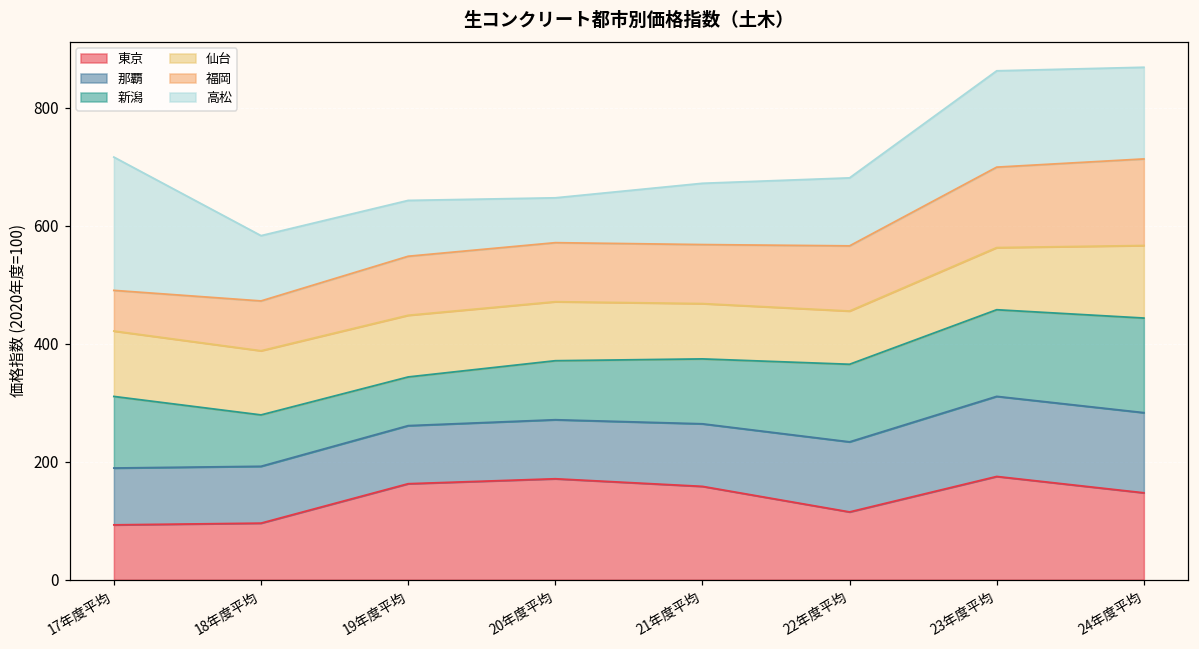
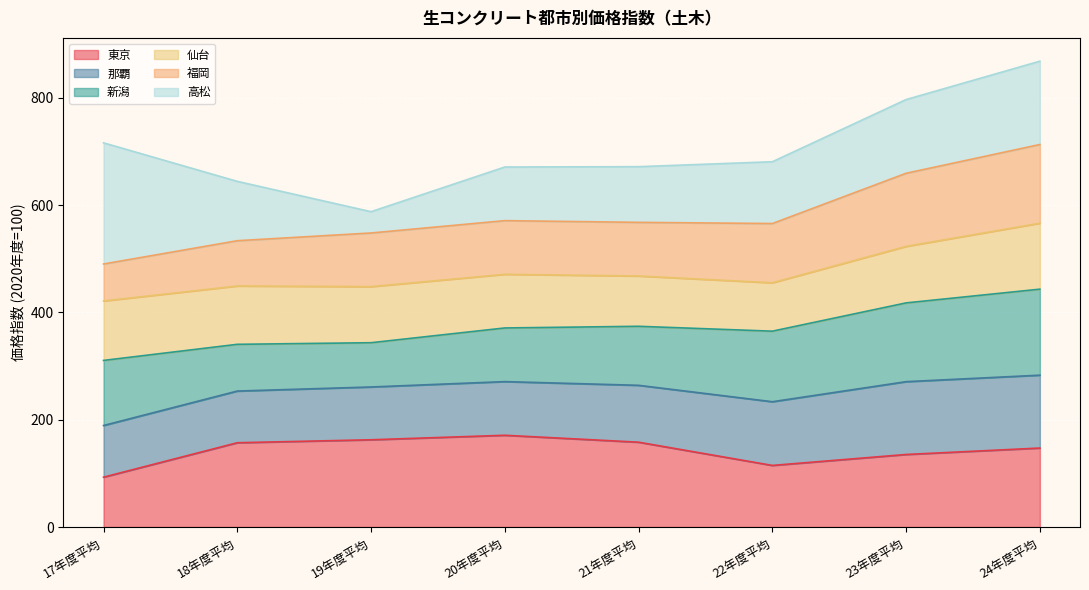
  {
    "東京": {
      "17年度平均": 90,
-     "18年度平均": 100,
+     "18年度平均": 160,
      "19年度平均": 160,
      "20年度平均": 170,
      "21年度平均": 160,
      "22年度平均": 110,
-     "23年度平均": 170,
+     "23年度平均": 140,
      "24年度平均": 150
    },
    "高松": {
      "17年度平均": 230,
      "18年度平均": 110,
-     "19年度平均": 90,
-     "20年度平均": 80,
+     "19年度平均": 40,
+     "20年度平均": 100,
      "21年度平均": 100,
      "22年度平均": 120,
-     "23年度平均": 160,
+     "23年度平均": 140,
      "24年度平均": 160
    }
  }
